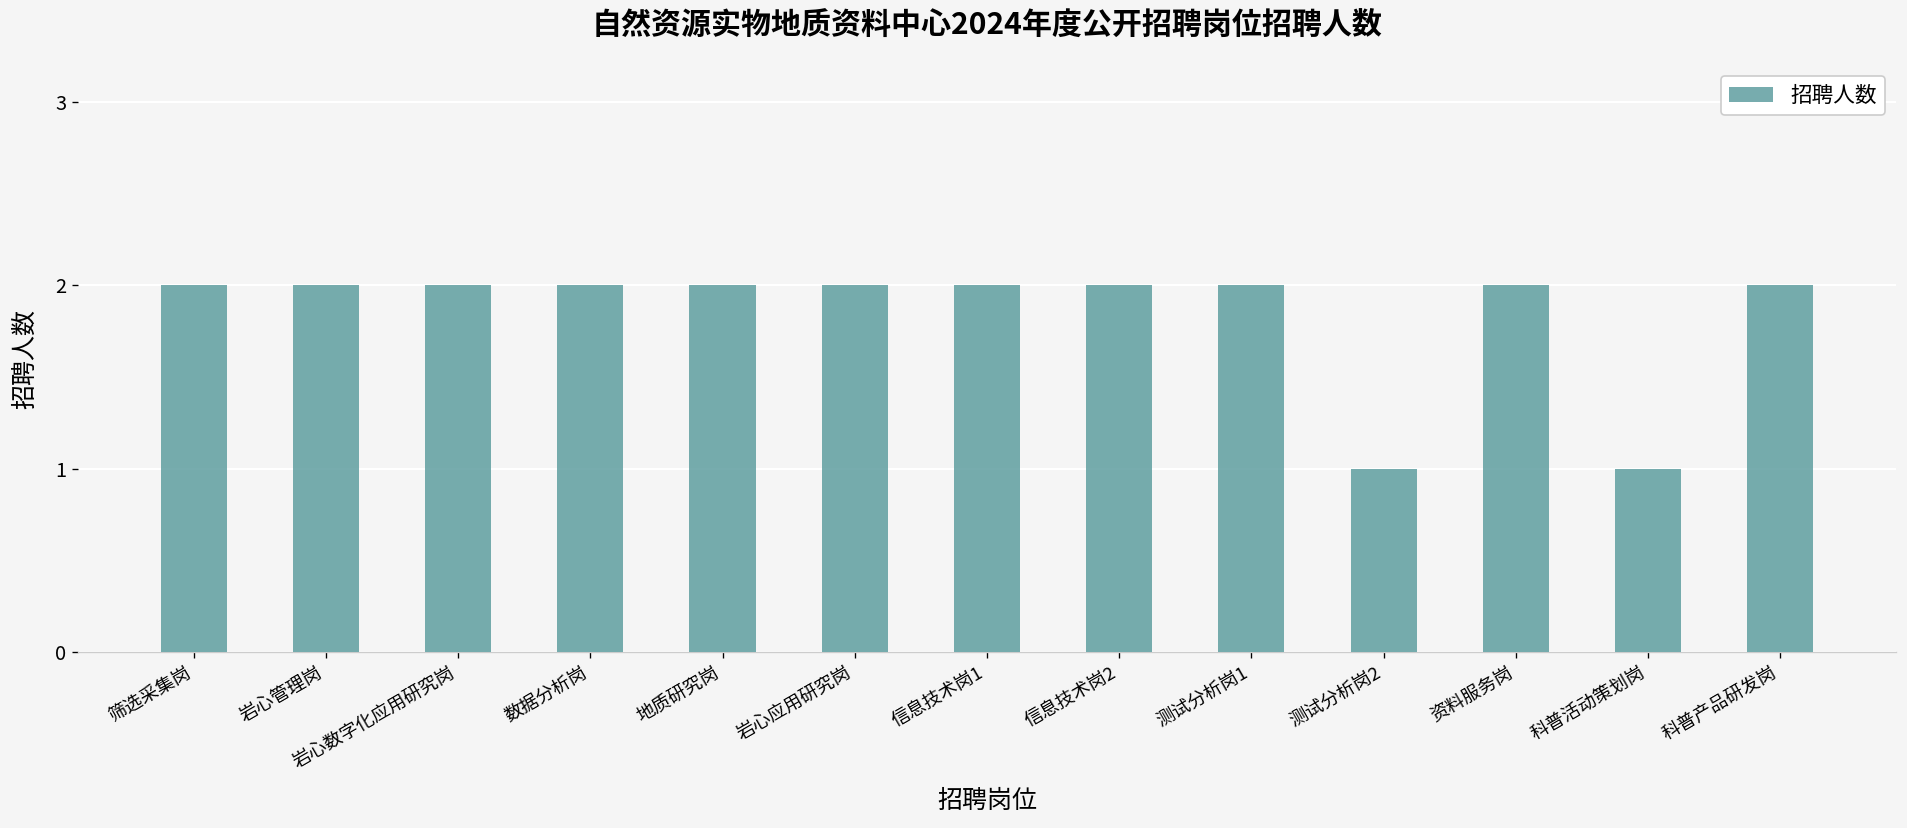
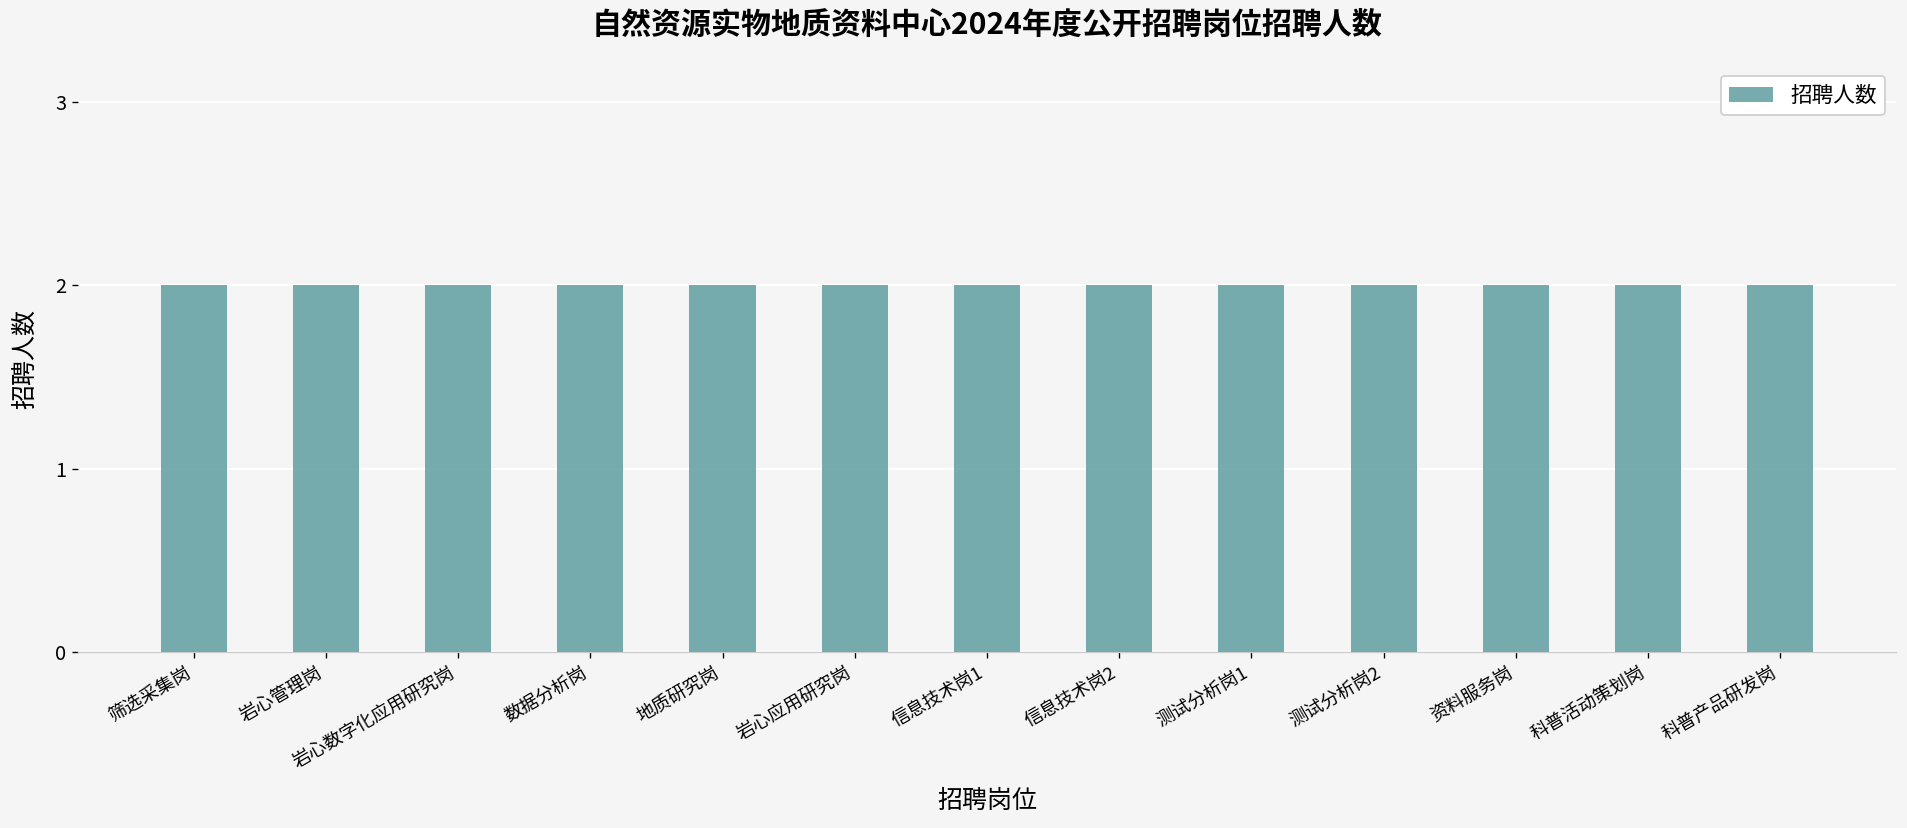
  {
    "筛选采集岗": 2,
    "岩心管理岗": 2,
    "岩心数字化应用研究岗": 2,
    "数据分析岗": 2,
    "地质研究岗": 2,
    "岩心应用研究岗": 2,
    "信息技术岗1": 2,
    "信息技术岗2": 2,
    "测试分析岗1": 2,
-   "测试分析岗2": 1,
+   "测试分析岗2": 2,
    "资料服务岗": 2,
-   "科普活动策划岗": 1,
+   "科普活动策划岗": 2,
    "科普产品研发岗": 2
  }
